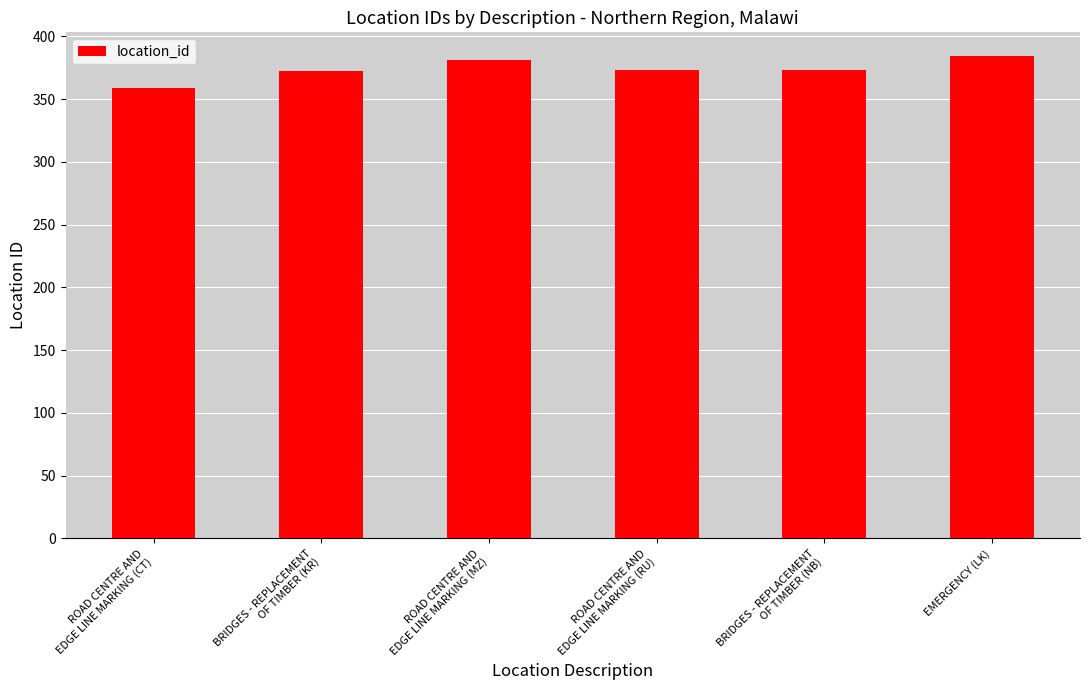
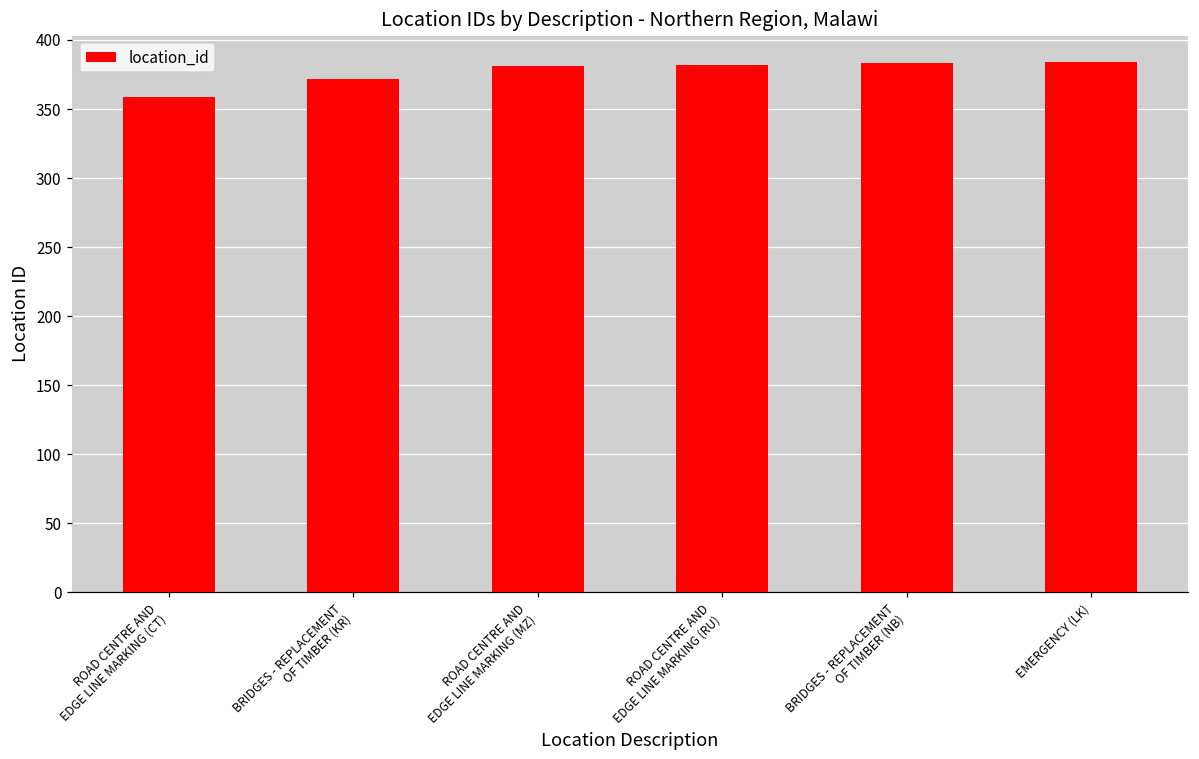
  {
    "ROAD CENTRE AND EDGE LINE MARKING (CT)": 359,
    "BRIDGES - REPLACEMENT OF TIMBER (KR)": 372,
    "ROAD CENTRE AND EDGE LINE MARKING (MZ)": 381,
-   "ROAD CENTRE AND EDGE LINE MARKING (RU)": 373,
-   "BRIDGES - REPLACEMENT OF TIMBER (NB)": 373,
+   "ROAD CENTRE AND EDGE LINE MARKING (RU)": 382,
+   "BRIDGES - REPLACEMENT OF TIMBER (NB)": 383,
    "EMERGENCY (LK)": 384
  }
